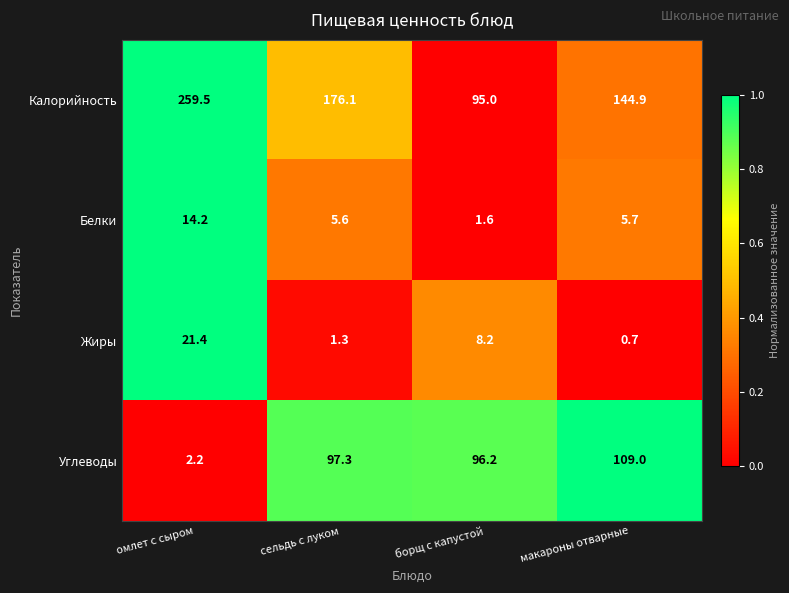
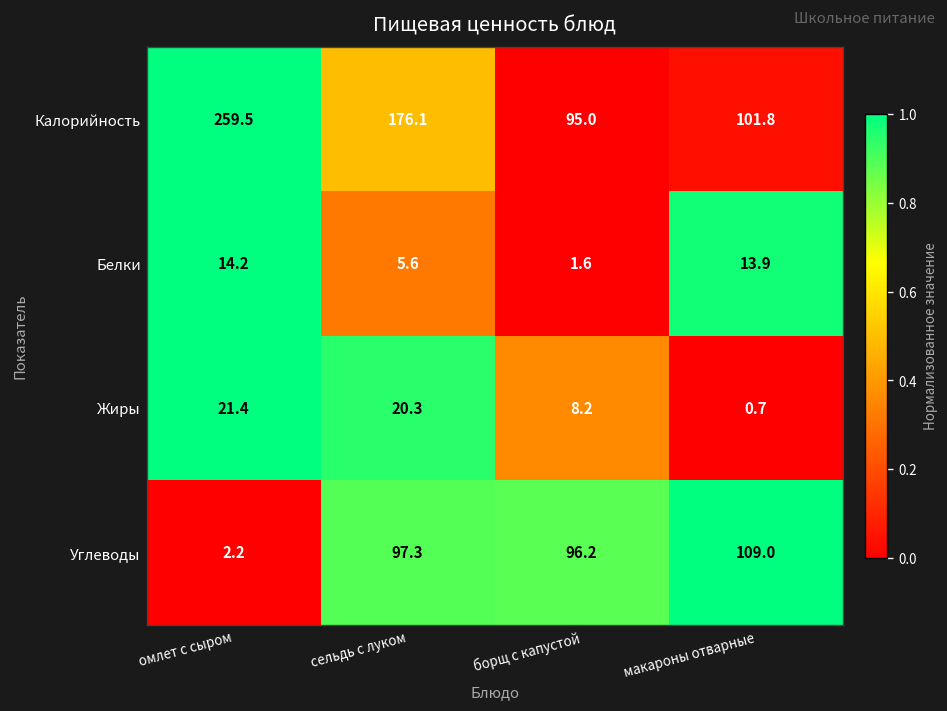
  {
    "Калорийность": {
      "омлет с сыром": 259.5,
      "сельдь с луком": 176.1,
      "борщ с капустой": 95.0,
-     "макароны отварные": 144.9
+     "макароны отварные": 101.8
    },
    "Белки": {
      "омлет с сыром": 14.2,
      "сельдь с луком": 5.6,
      "борщ с капустой": 1.6,
-     "макароны отварные": 5.7
+     "макароны отварные": 13.9
    },
    "Жиры": {
      "омлет с сыром": 21.4,
-     "сельдь с луком": 1.3,
+     "сельдь с луком": 20.3,
      "борщ с капустой": 8.2,
      "макароны отварные": 0.7
    },
    "Углеводы": {
      "омлет с сыром": 2.2,
      "сельдь с луком": 97.3,
      "борщ с капустой": 96.2,
      "макароны отварные": 109.0
    }
  }
